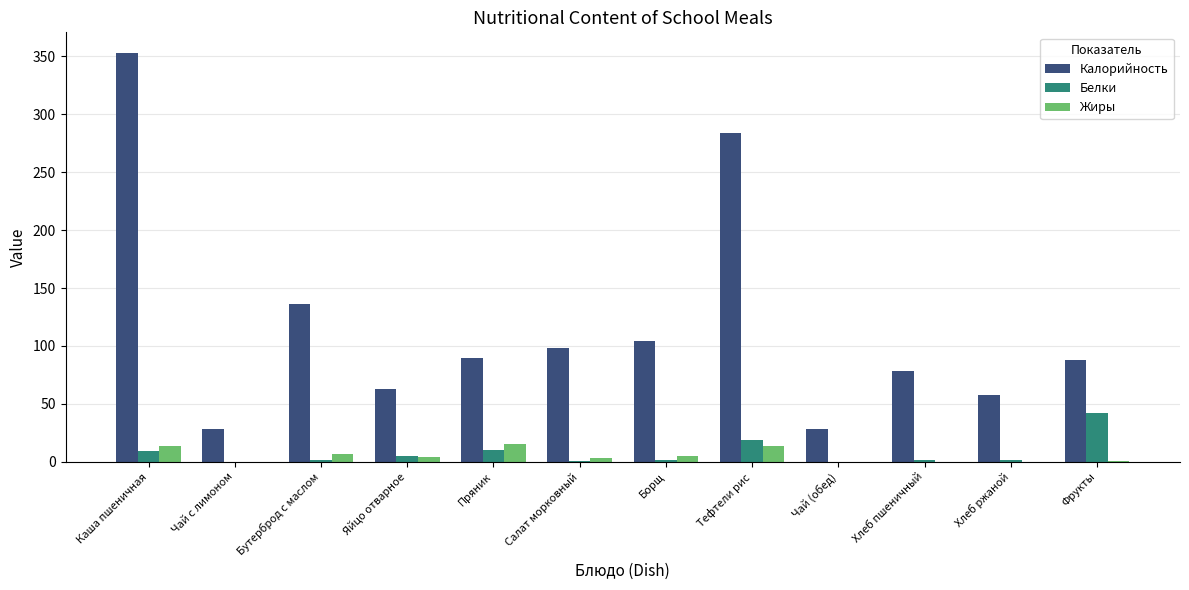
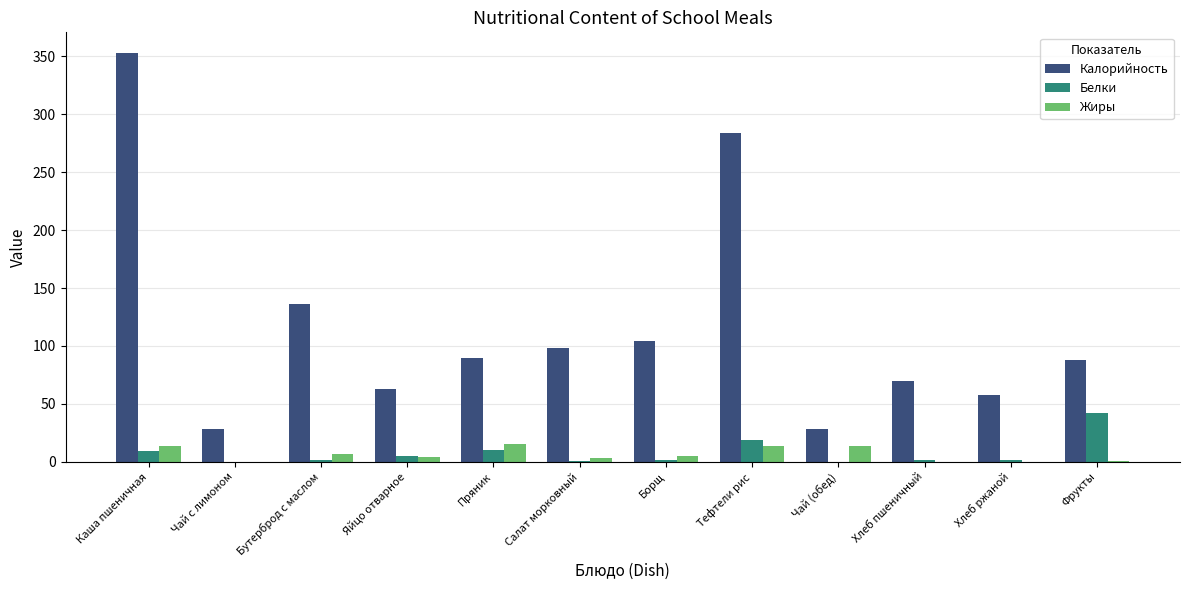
  {
    "Калорийность": {
      "Каша пшеничная": 353,
      "Чай с лимоном": 28,
      "Бутерброд с маслом": 136,
      "Яйцо отварное": 63,
      "Пряник": 90,
      "Салат морковный": 98,
      "Борщ": 104,
      "Тефтели рис": 284,
      "Чай (обед)": 28,
-     "Хлеб пшеничный": 78,
+     "Хлеб пшеничный": 70,
      "Хлеб ржаной": 58,
      "Фрукты": 88
    },
    "Белки": {
      "Каша пшеничная": 9,
      "Чай с лимоном": 0,
      "Яйцо отварное": 5,
      "Пряник": 10,
      "Тефтели рис": 19,
      "Чай (обед)": 0,
      "Фрукты": 42
    },
    "Жиры": {
      "Каша пшеничная": 14,
      "Чай с лимоном": 0,
      "Бутерброд с маслом": 7,
      "Яйцо отварное": 4,
      "Пряник": 15,
      "Салат морковный": 3,
      "Борщ": 5,
      "Тефтели рис": 14,
-     "Чай (обед)": 0,
+     "Чай (обед)": 14,
      "Хлеб пшеничный": 0,
      "Хлеб ржаной": 0
    }
  }
